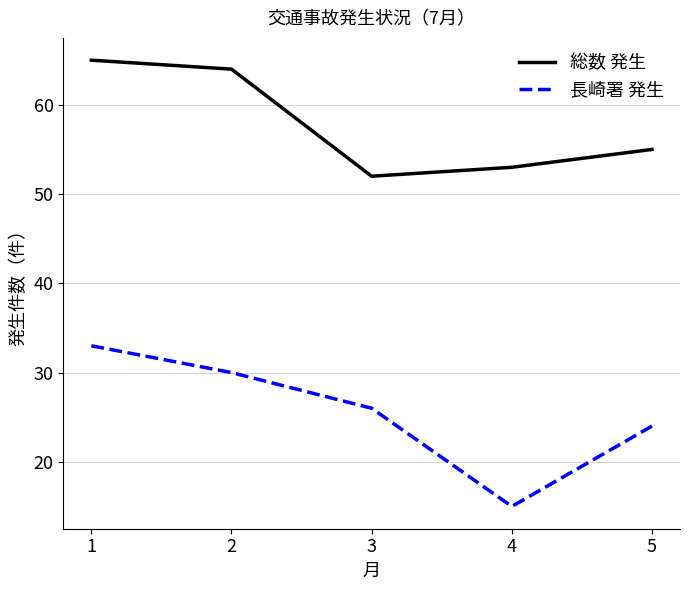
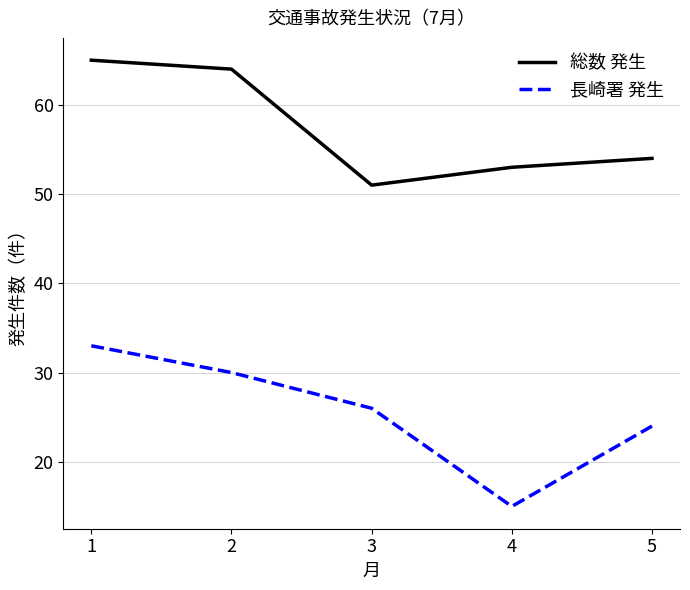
  {
    "総数 発生": {
      "1": 65,
      "2": 64,
-     "3": 52,
+     "3": 51,
      "4": 53,
-     "5": 55
+     "5": 54
    },
    "長崎署 発生": {
      "1": 33,
      "2": 30,
      "3": 26,
      "4": 15,
      "5": 24
    }
  }
